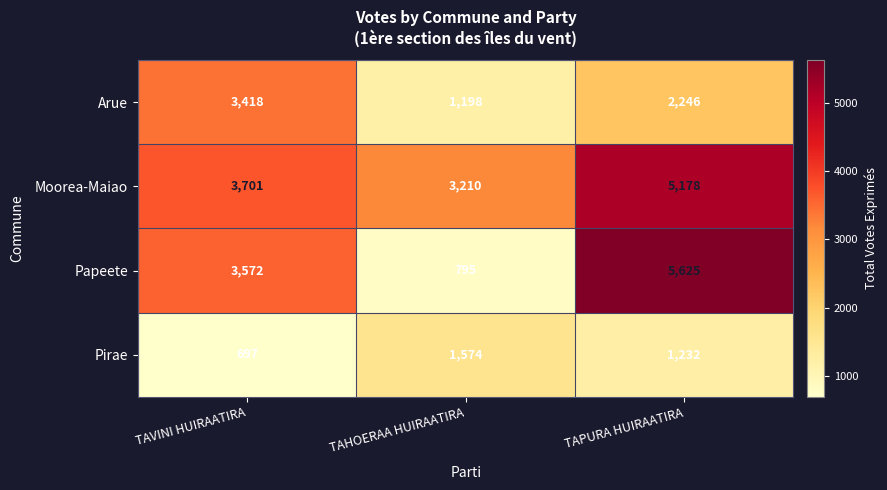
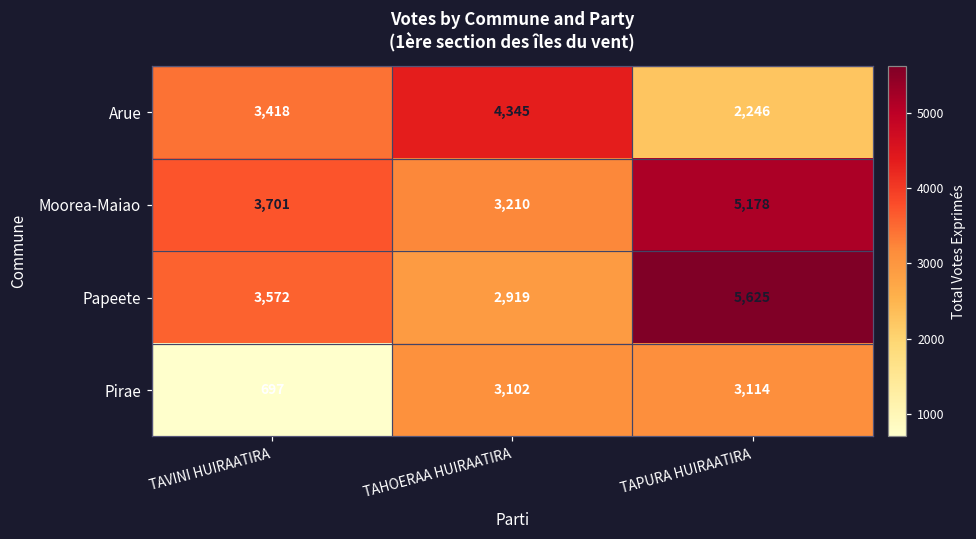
  {
    "Arue": {
      "TAVINI HUIRAATIRA": "3,418",
-     "TAHOERAA HUIRAATIRA": "1,198",
+     "TAHOERAA HUIRAATIRA": "4,345",
      "TAPURA HUIRAATIRA": "2,246"
    },
    "Moorea-Maiao": {
      "TAVINI HUIRAATIRA": "3,701",
      "TAHOERAA HUIRAATIRA": "3,210",
      "TAPURA HUIRAATIRA": "5,178"
    },
    "Papeete": {
      "TAVINI HUIRAATIRA": "3,572",
-     "TAHOERAA HUIRAATIRA": "795",
+     "TAHOERAA HUIRAATIRA": "2,919",
      "TAPURA HUIRAATIRA": "5,625"
    },
    "Pirae": {
      "TAVINI HUIRAATIRA": "697",
-     "TAHOERAA HUIRAATIRA": "1,574",
-     "TAPURA HUIRAATIRA": "1,232"
+     "TAHOERAA HUIRAATIRA": "3,102",
+     "TAPURA HUIRAATIRA": "3,114"
    }
  }
